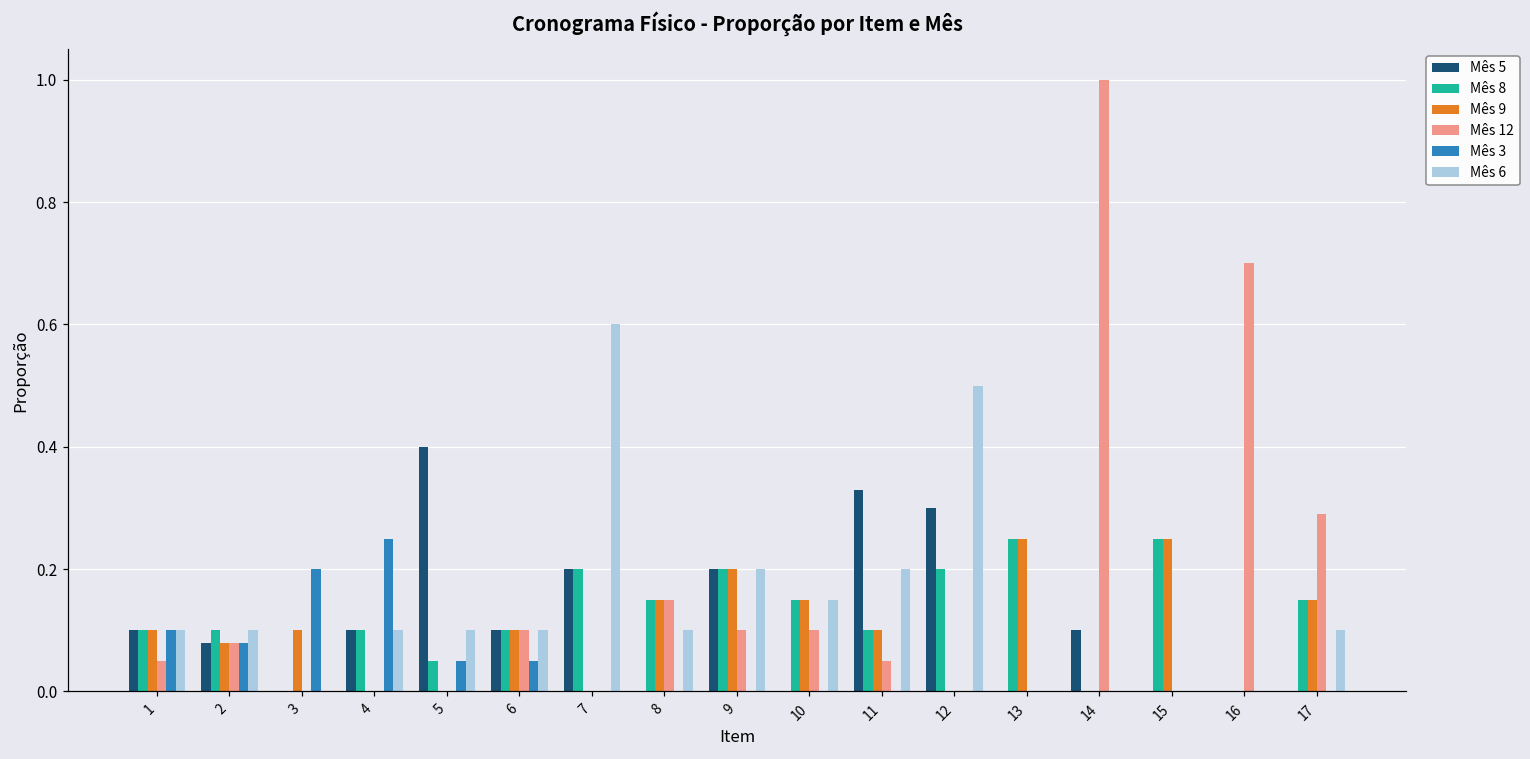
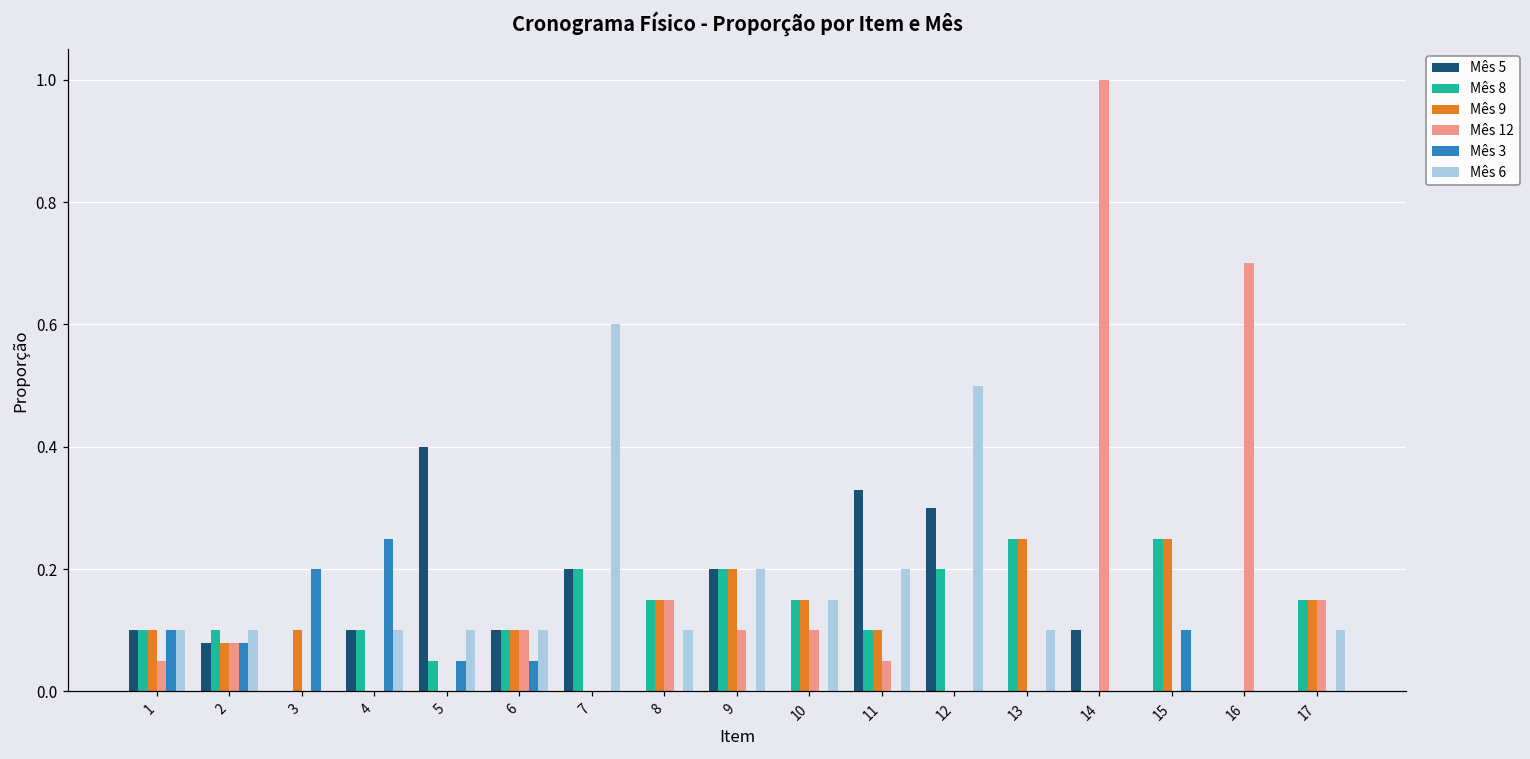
  {
    "Mês 5": {
      "1": 0.10,
      "2": 0.08,
      "3": 0.00,
      "4": 0.10,
      "5": 0.40,
      "6": 0.10,
      "7": 0.20,
      "8": 0.00,
      "9": 0.20,
      "10": 0.00,
      "11": 0.33,
      "12": 0.30,
      "13": 0.00,
      "14": 0.10,
      "15": 0.00,
      "16": 0.00,
      "17": 0.00
    },
    "Mês 8": {
      "1": 0.10,
      "2": 0.10,
      "3": 0.00,
      "4": 0.10,
      "5": 0.05,
      "6": 0.10,
      "7": 0.20,
      "8": 0.15,
      "9": 0.20,
      "10": 0.15,
      "11": 0.10,
      "12": 0.20,
      "13": 0.25,
      "14": 0.00,
      "15": 0.25,
      "16": 0.00,
      "17": 0.15
    },
    "Mês 9": {
      "1": 0.10,
      "2": 0.08,
      "3": 0.10,
      "4": 0.00,
      "5": 0.00,
      "6": 0.10,
      "7": 0.00,
      "8": 0.15,
      "9": 0.20,
      "10": 0.15,
      "11": 0.10,
      "12": 0.00,
      "13": 0.25,
      "14": 0.00,
      "15": 0.25,
      "16": 0.00,
      "17": 0.15
    },
    "Mês 12": {
      "1": 0.05,
      "2": 0.08,
      "3": 0.00,
      "4": 0.00,
      "5": 0.00,
      "6": 0.10,
      "7": 0.00,
      "8": 0.15,
      "9": 0.10,
      "10": 0.10,
      "11": 0.05,
      "12": 0.00,
      "13": 0.00,
      "14": 1.00,
      "15": 0.00,
      "16": 0.70,
-     "17": 0.29
+     "17": 0.15
    },
    "Mês 3": {
      "1": 0.1,
      "2": 0.08,
      "3": 0.2,
      "4": 0.25,
      "5": 0.05,
      "6": 0.05,
      "7": 0.0,
      "8": 0.0,
      "9": 0.0,
      "10": 0.0,
      "11": 0.0,
      "12": 0.0,
      "13": 0.0,
      "14": 0.0,
-     "15": 0.0,
+     "15": 0.1,
      "16": 0.0,
      "17": 0.0
    },
    "Mês 6": {
      "1": 0.1,
      "2": 0.1,
      "3": 0.0,
      "4": 0.1,
      "5": 0.1,
      "6": 0.1,
      "7": 0.6,
      "8": 0.1,
      "9": 0.2,
      "10": 0.15,
      "11": 0.2,
      "12": 0.5,
-     "13": 0.0,
+     "13": 0.1,
      "14": 0.0,
      "15": 0.0,
      "16": 0.0,
      "17": 0.1
    }
  }
